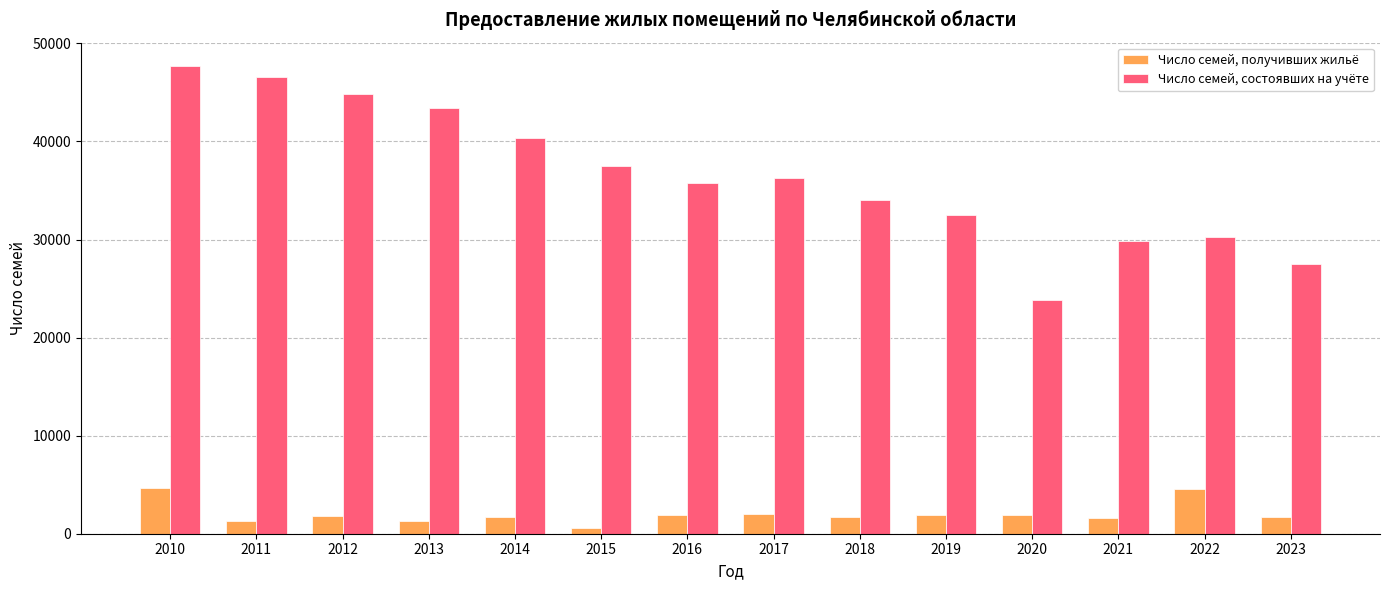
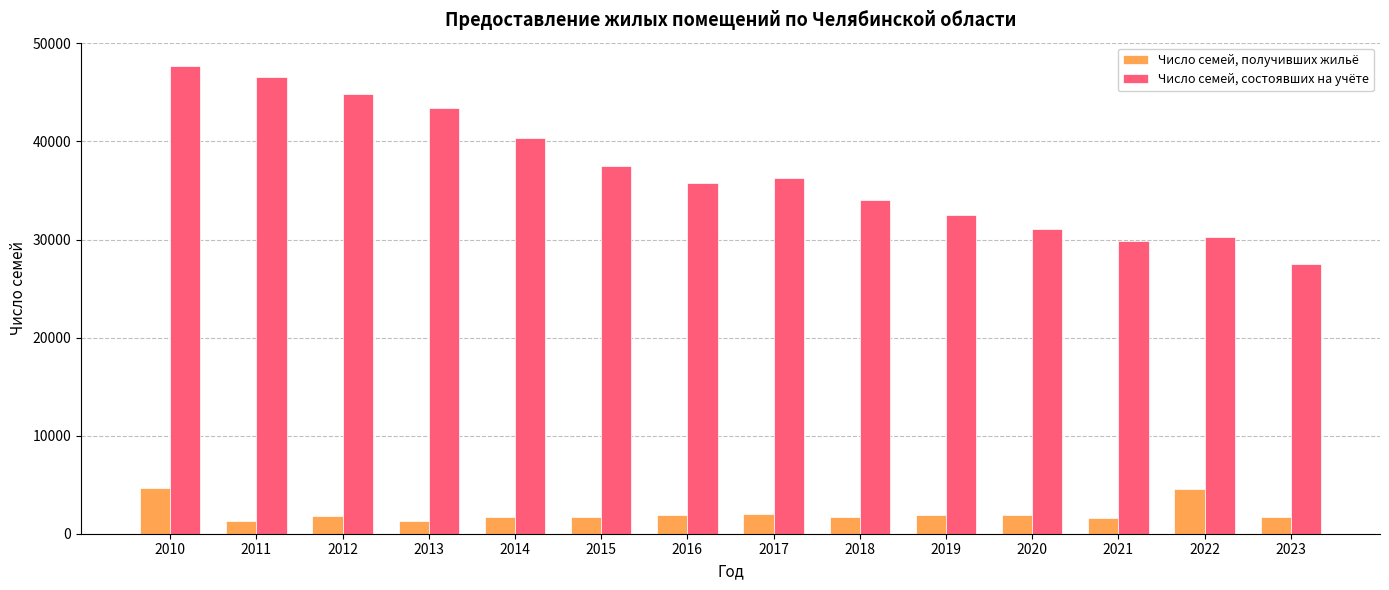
  {
    "Число семей, получивших жильё": {
      "2010": 5000,
      "2011": 1000,
      "2012": 2000,
      "2013": 1000,
      "2014": 2000,
-     "2015": 1000,
+     "2015": 2000,
      "2016": 2000,
      "2017": 2000,
      "2018": 2000,
      "2019": 2000,
      "2020": 2000,
      "2021": 2000,
      "2022": 5000,
      "2023": 2000
    },
    "Число семей, состоявших на учёте": {
      "2010": 48000,
      "2011": 47000,
      "2012": 45000,
      "2013": 43000,
      "2014": 40000,
      "2015": 38000,
      "2016": 36000,
      "2017": 36000,
      "2018": 34000,
      "2019": 32000,
-     "2020": 24000,
+     "2020": 31000,
      "2021": 30000,
      "2022": 30000,
      "2023": 27000
    }
  }
